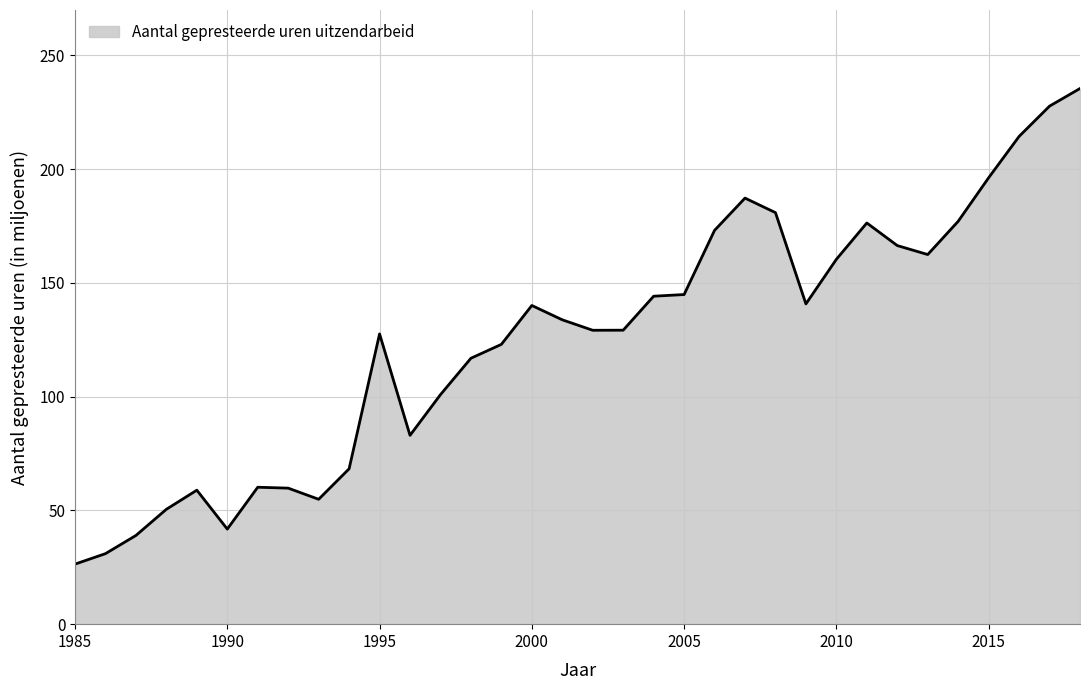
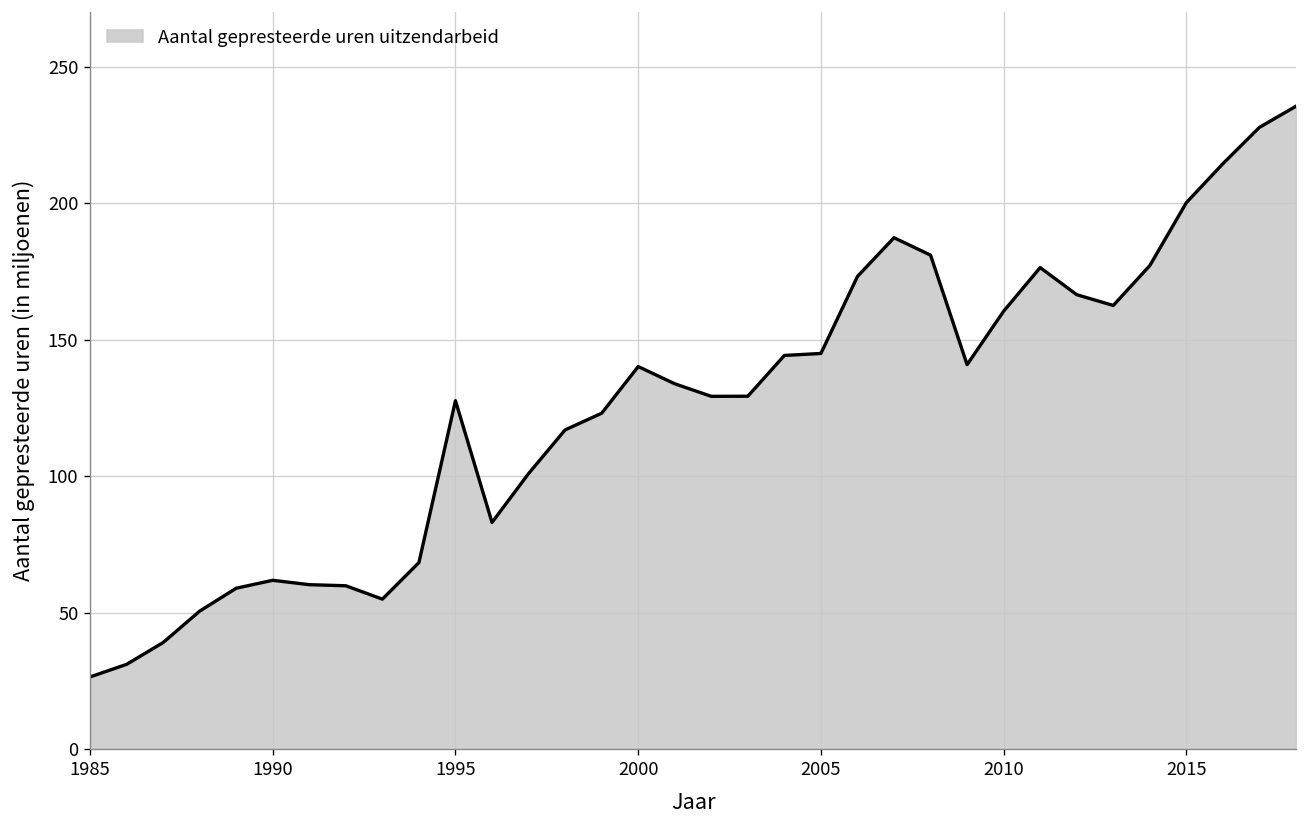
  {
    "1985": 26,
-   "1990": 42,
+   "1990": 62,
    "1995": 128,
    "2000": 140,
    "2005": 145,
    "2010": 160,
-   "2015": 196
+   "2015": 200
  }
